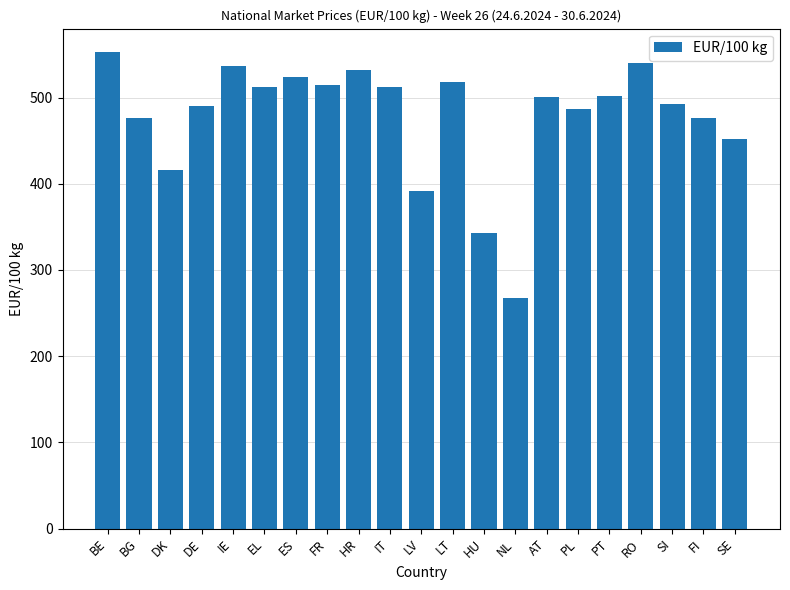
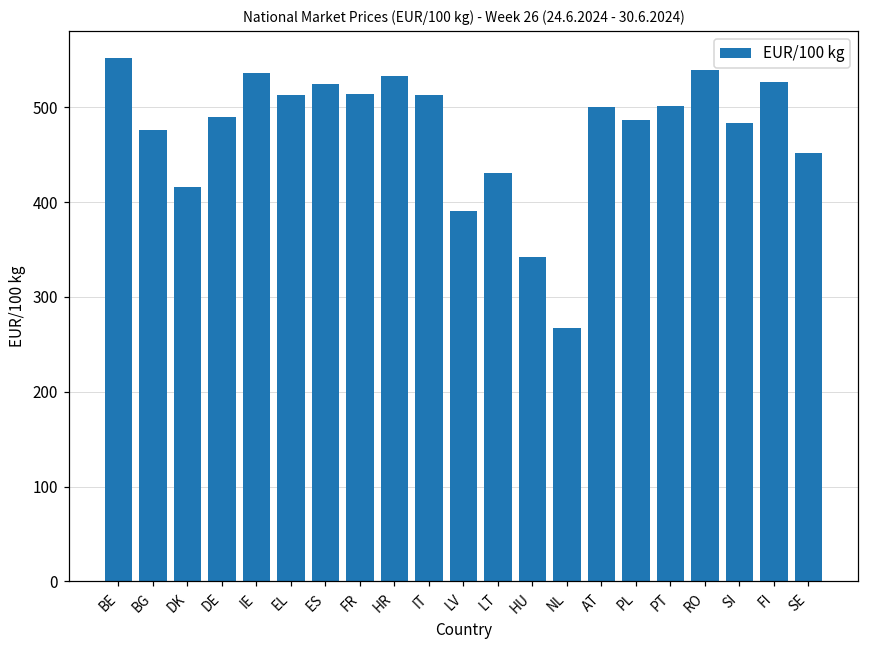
  {
    "BE": 550,
    "BG": 480,
    "DK": 420,
    "DE": 490,
    "IE": 540,
    "EL": 510,
    "ES": 520,
    "FR": 510,
    "HR": 530,
    "IT": 510,
    "LV": 390,
-   "LT": 520,
+   "LT": 430,
    "HU": 340,
    "NL": 270,
    "AT": 500,
    "PL": 490,
    "PT": 500,
    "RO": 540,
-   "SI": 490,
-   "FI": 480,
+   "SI": 480,
+   "FI": 530,
    "SE": 450
  }
